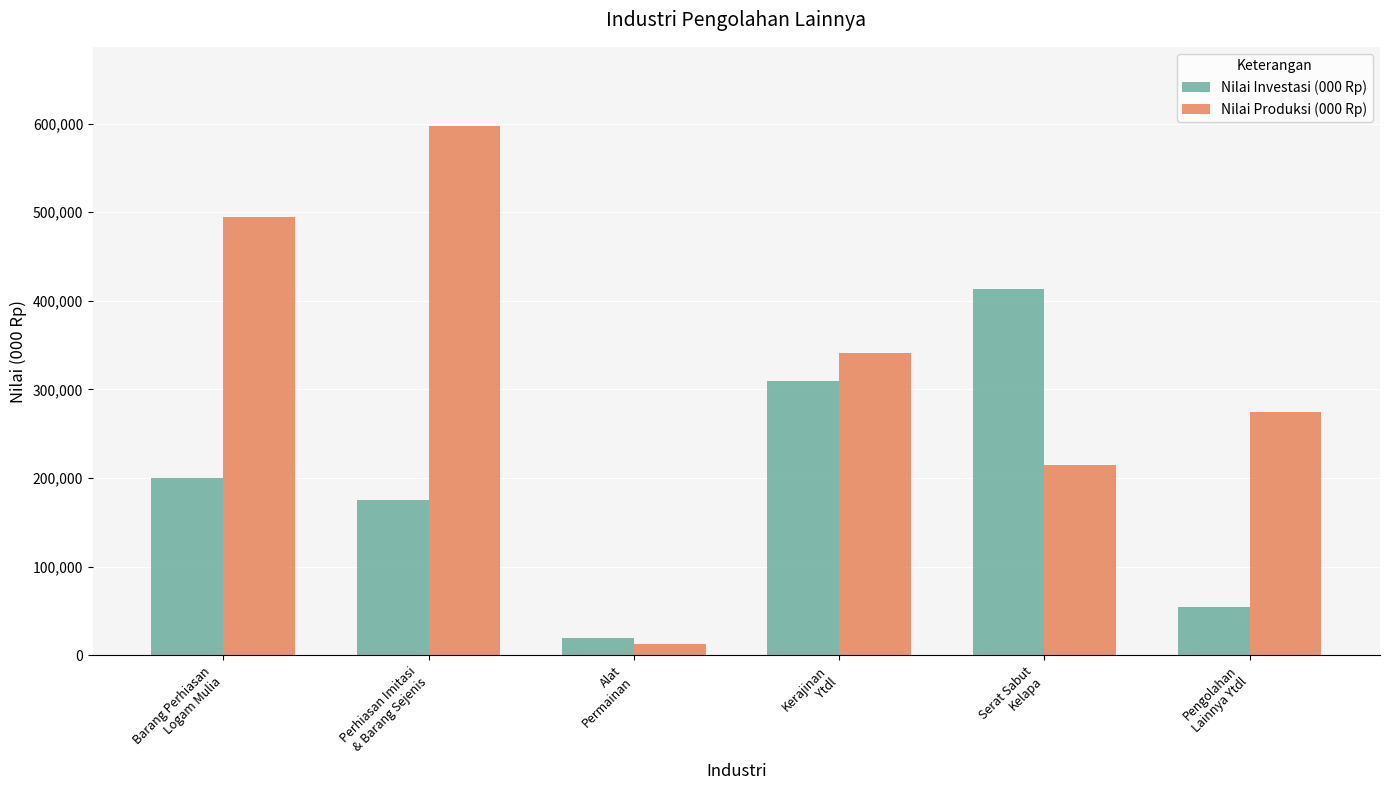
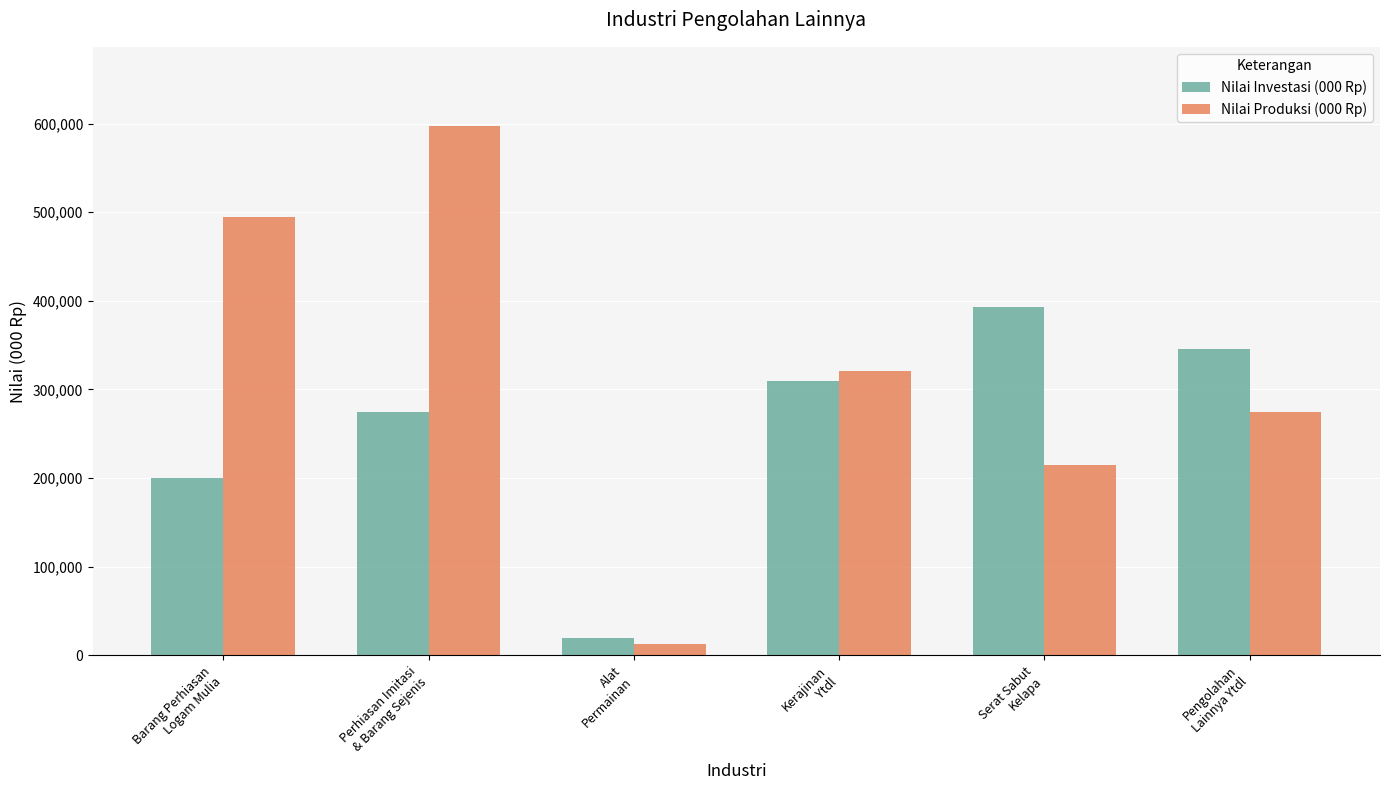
  {
    "Nilai Investasi (000 Rp)": {
      "Barang Perhiasan Logam Mulia": "200,000",
-     "Perhiasan Imitasi & Barang Sejenis": "180,000",
+     "Perhiasan Imitasi & Barang Sejenis": "270,000",
      "Alat Permainan": "20,000",
      "Kerajinan Ytdl": "310,000",
-     "Serat Sabut Kelapa": "410,000",
-     "Pengolahan Lainnya Ytdl": "60,000"
+     "Serat Sabut Kelapa": "390,000",
+     "Pengolahan Lainnya Ytdl": "350,000"
    },
    "Nilai Produksi (000 Rp)": {
      "Barang Perhiasan Logam Mulia": "500,000",
      "Perhiasan Imitasi & Barang Sejenis": "600,000",
      "Alat Permainan": "10,000",
-     "Kerajinan Ytdl": "340,000",
+     "Kerajinan Ytdl": "320,000",
      "Serat Sabut Kelapa": "210,000",
      "Pengolahan Lainnya Ytdl": "270,000"
    }
  }
